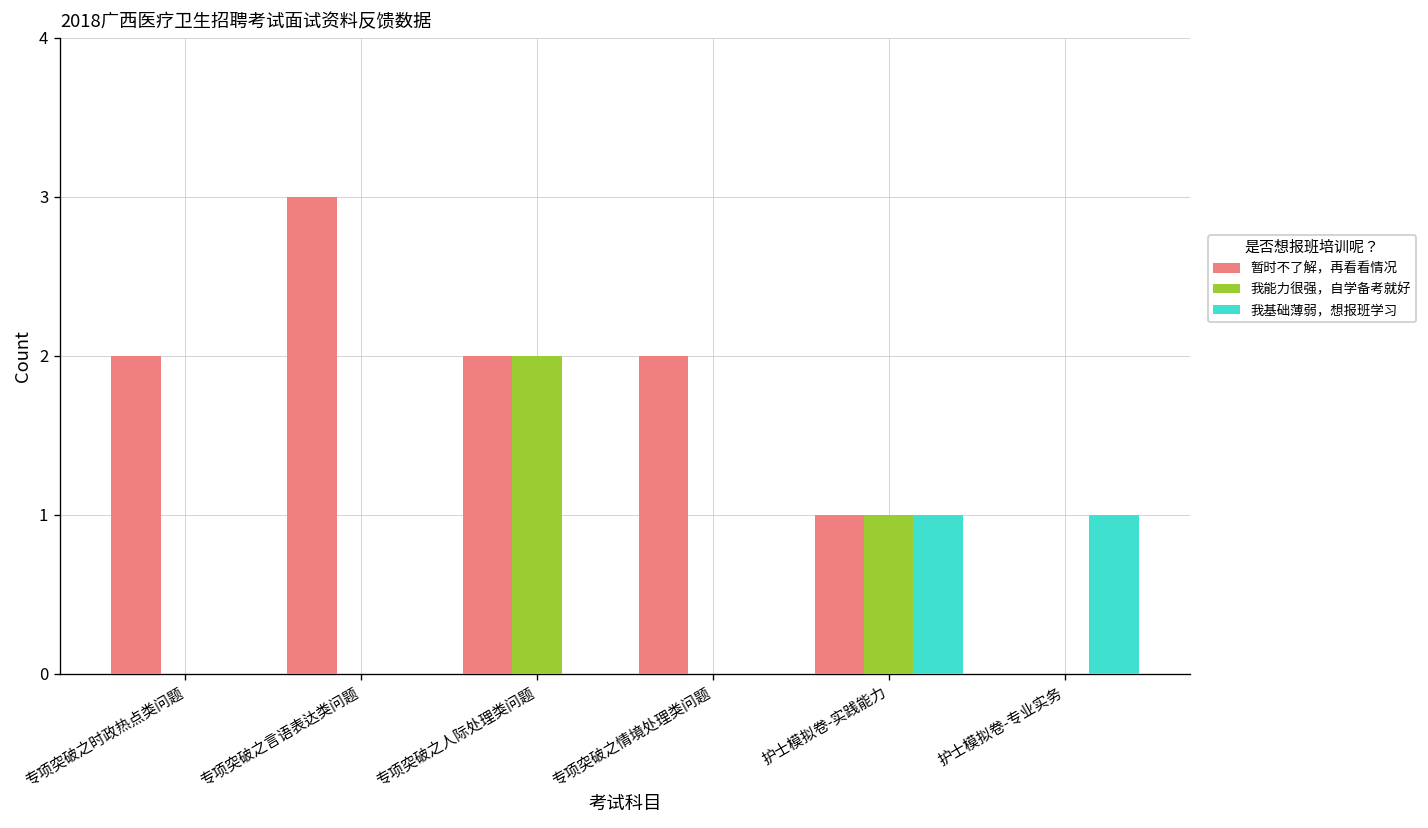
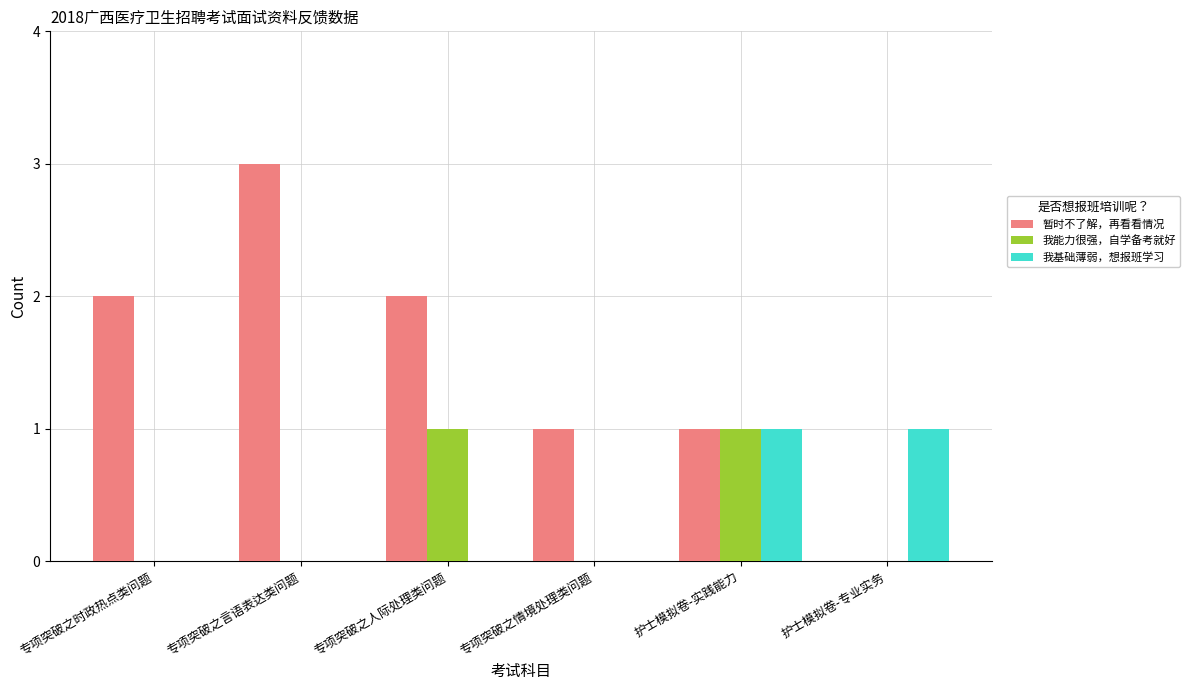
  {
    "暂时不了解，再看看情况": {
      "专项突破之时政热点类问题": 2,
      "专项突破之言语表达类问题": 3,
      "专项突破之人际处理类问题": 2,
-     "专项突破之情境处理类问题": 2,
+     "专项突破之情境处理类问题": 1,
      "护士模拟卷-实践能力": 1,
      "护士模拟卷-专业实务": 0
    },
    "我能力很强，自学备考就好": {
      "专项突破之时政热点类问题": 0,
      "专项突破之言语表达类问题": 0,
-     "专项突破之人际处理类问题": 2,
+     "专项突破之人际处理类问题": 1,
      "专项突破之情境处理类问题": 0,
      "护士模拟卷-实践能力": 1,
      "护士模拟卷-专业实务": 0
    },
    "我基础薄弱，想报班学习": {
      "专项突破之时政热点类问题": 0,
      "专项突破之言语表达类问题": 0,
      "专项突破之人际处理类问题": 0,
      "专项突破之情境处理类问题": 0,
      "护士模拟卷-实践能力": 1,
      "护士模拟卷-专业实务": 1
    }
  }
